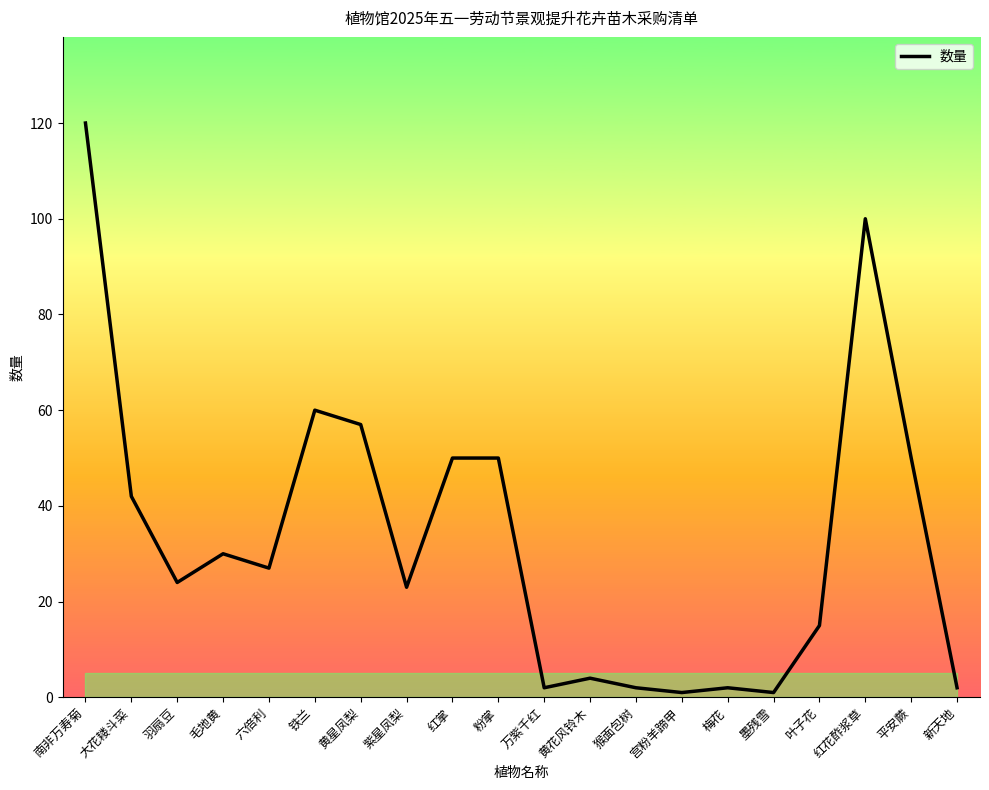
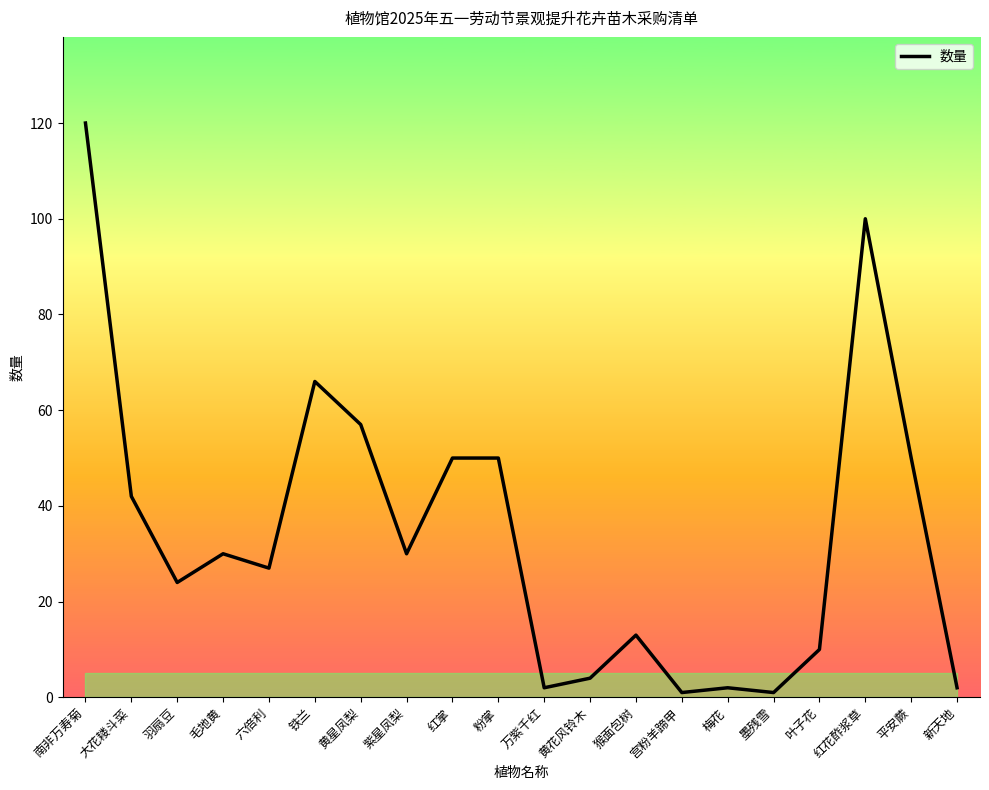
  {
    "数量": {
      "南非万寿菊": 120,
      "大花耧斗菜": 42,
      "羽扇豆": 24,
      "毛地黄": 30,
      "六倍利": 27,
-     "铁兰": 60,
+     "铁兰": 66,
      "黄星凤梨": 57,
-     "紫星凤梨": 23,
+     "紫星凤梨": 30,
      "红掌": 50,
      "粉掌": 50,
      "万紫千红": 2,
      "黄花风铃木": 4,
-     "猴面包树": 2,
+     "猴面包树": 13,
      "宫粉羊蹄甲": 1,
      "梅花": 2,
      "墨残雪": 1,
-     "叶子花": 15,
+     "叶子花": 10,
      "红花酢浆草": 100,
      "平安蕨": 50,
      "新天地": 2
    }
  }
